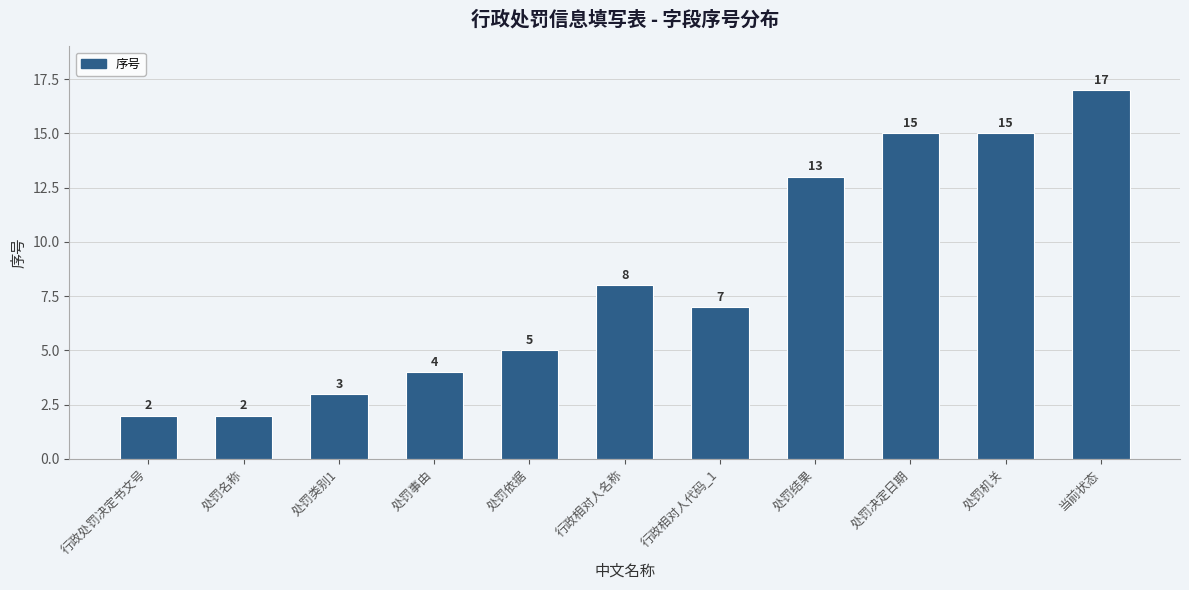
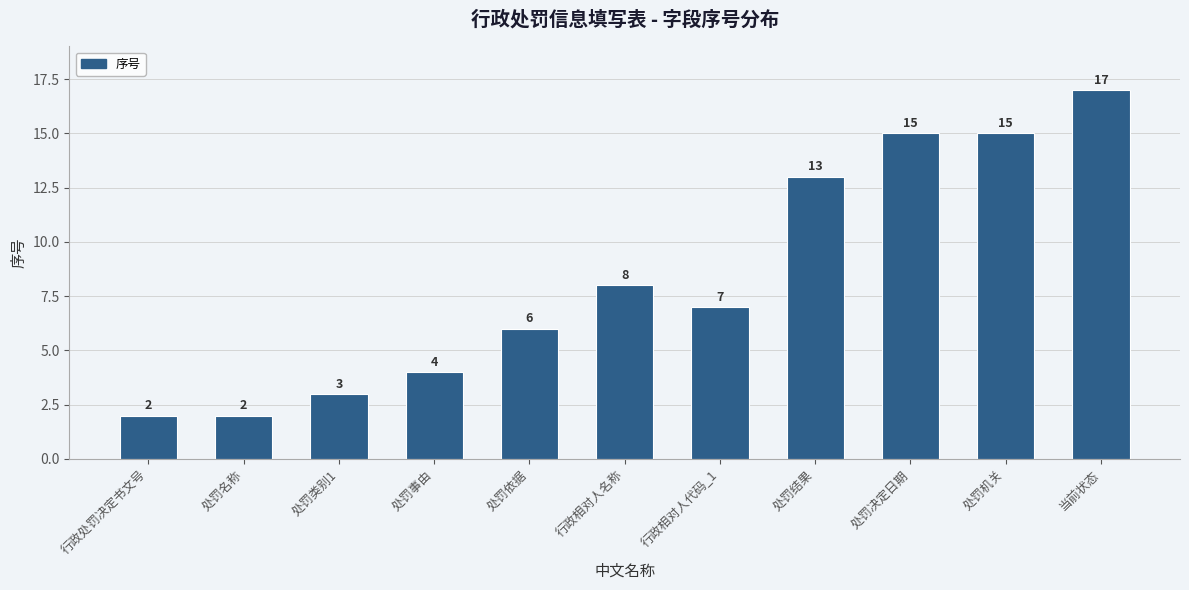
  {
    "行政处罚决定书文号": 2,
    "处罚名称": 2,
    "处罚类别1": 3,
    "处罚事由": 4,
-   "处罚依据": 5,
+   "处罚依据": 6,
    "行政相对人名称": 8,
    "行政相对人代码_1": 7,
    "处罚结果": 13,
    "处罚决定日期": 15,
    "处罚机关": 15,
    "当前状态": 17
  }
